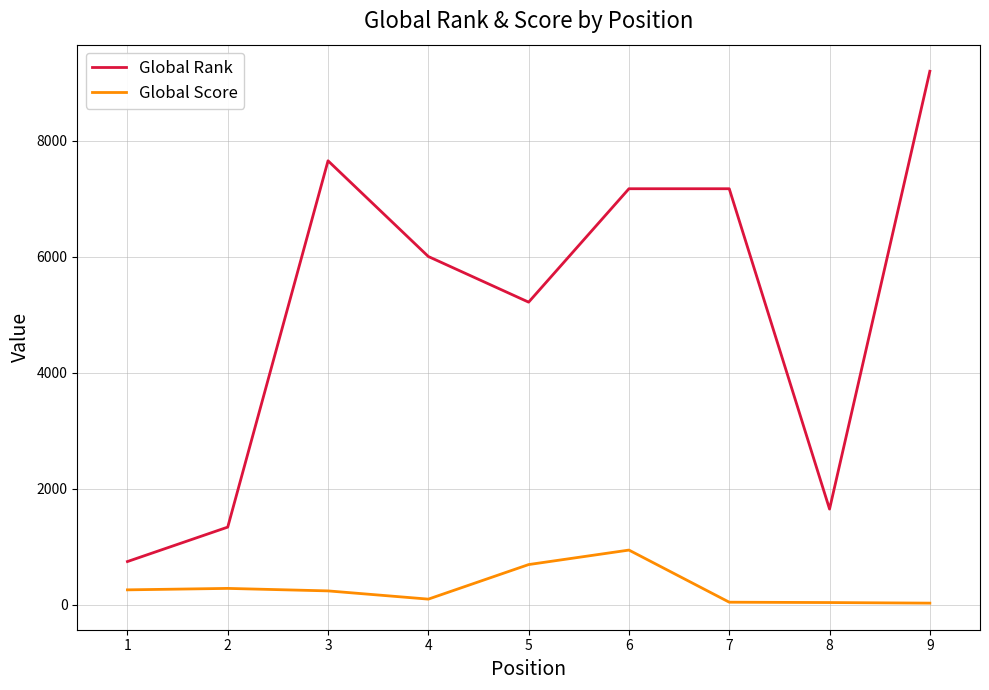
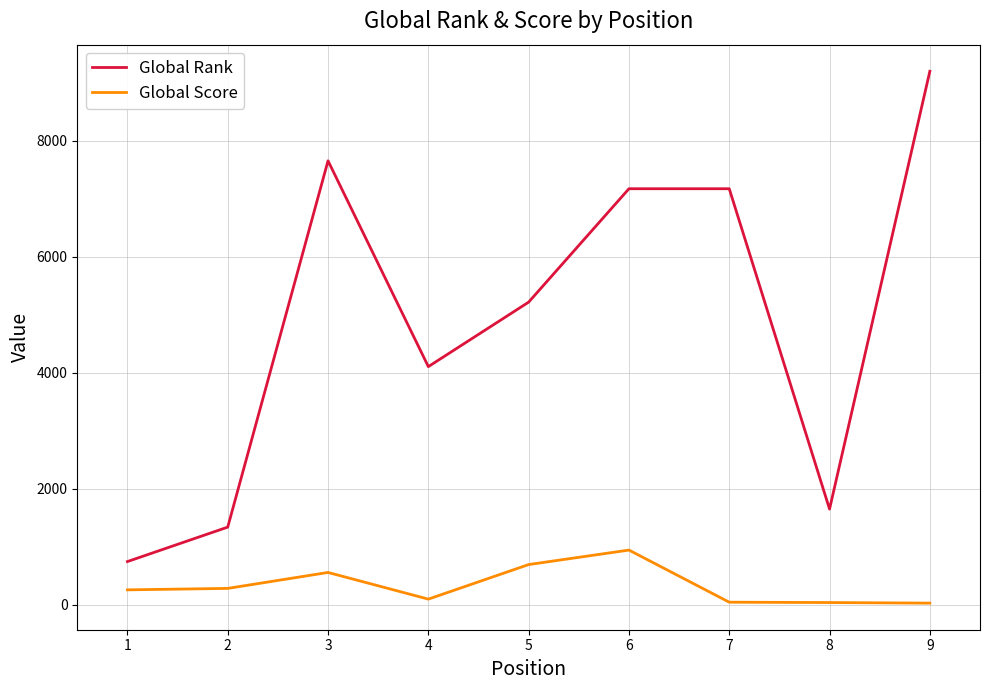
  {
    "Global Rank": {
      "1": 700,
      "2": 1300,
      "3": 7700,
-     "4": 6000,
+     "4": 4100,
      "5": 5200,
      "6": 7200,
      "7": 7200,
      "8": 1700,
      "9": 9200
    },
    "Global Score": {
      "1": 300,
      "2": 300,
-     "3": 200,
+     "3": 600,
      "4": 100,
      "5": 700,
      "6": 900,
      "7": 0,
      "8": 0,
      "9": 0
    }
  }
